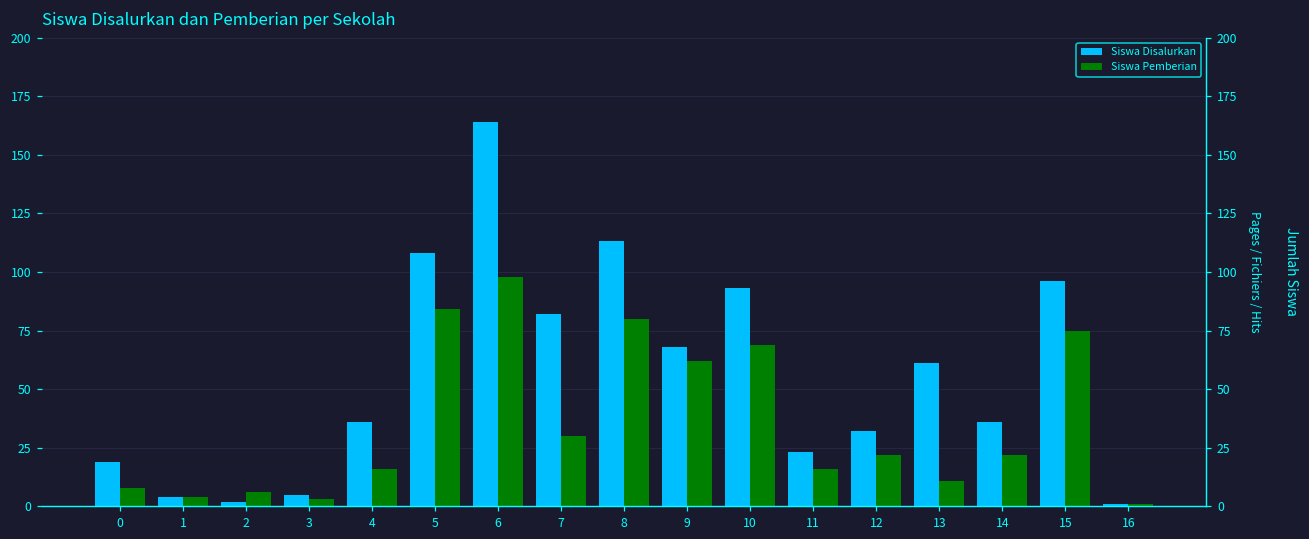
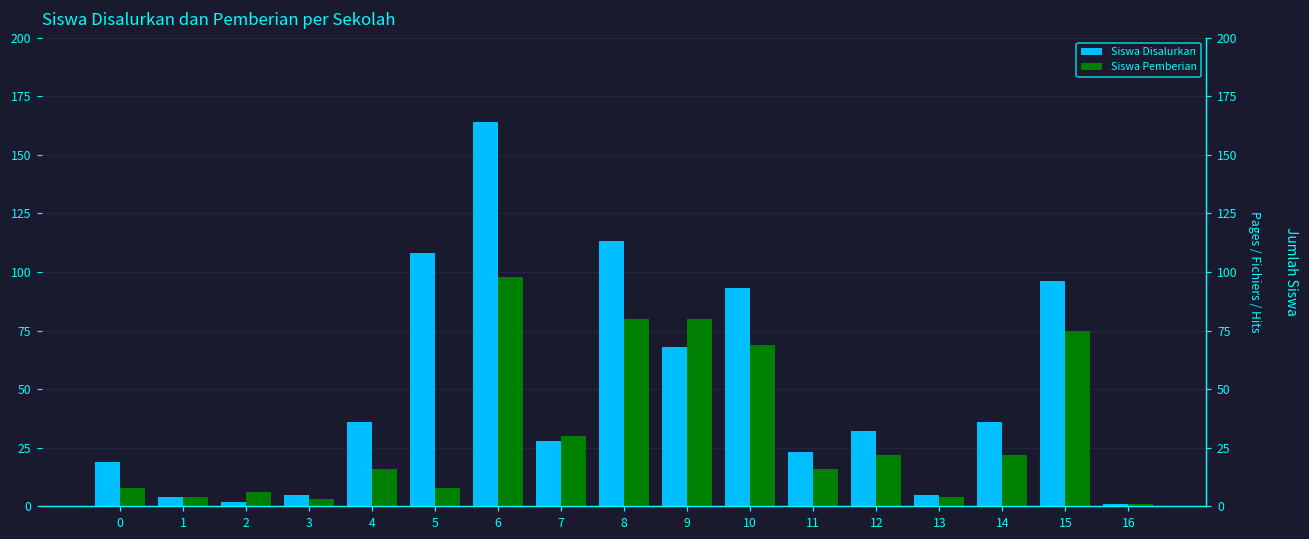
  {
    "Siswa Disalurkan": {
      "0": 19,
      "1": 4,
      "2": 2,
      "3": 5,
      "4": 36,
      "5": 108,
      "6": 164,
-     "7": 82,
+     "7": 28,
      "8": 113,
      "9": 68,
      "10": 93,
      "11": 23,
      "12": 32,
-     "13": 61,
+     "13": 5,
      "14": 36,
      "15": 96
    },
    "Siswa Pemberian": {
      "0": 8,
      "1": 4,
      "2": 6,
      "3": 3,
      "4": 16,
-     "5": 84,
+     "5": 8,
      "6": 98,
      "7": 30,
      "8": 80,
-     "9": 62,
+     "9": 80,
      "10": 69,
      "11": 16,
      "12": 22,
-     "13": 11,
+     "13": 4,
      "14": 22,
      "15": 75
    }
  }
